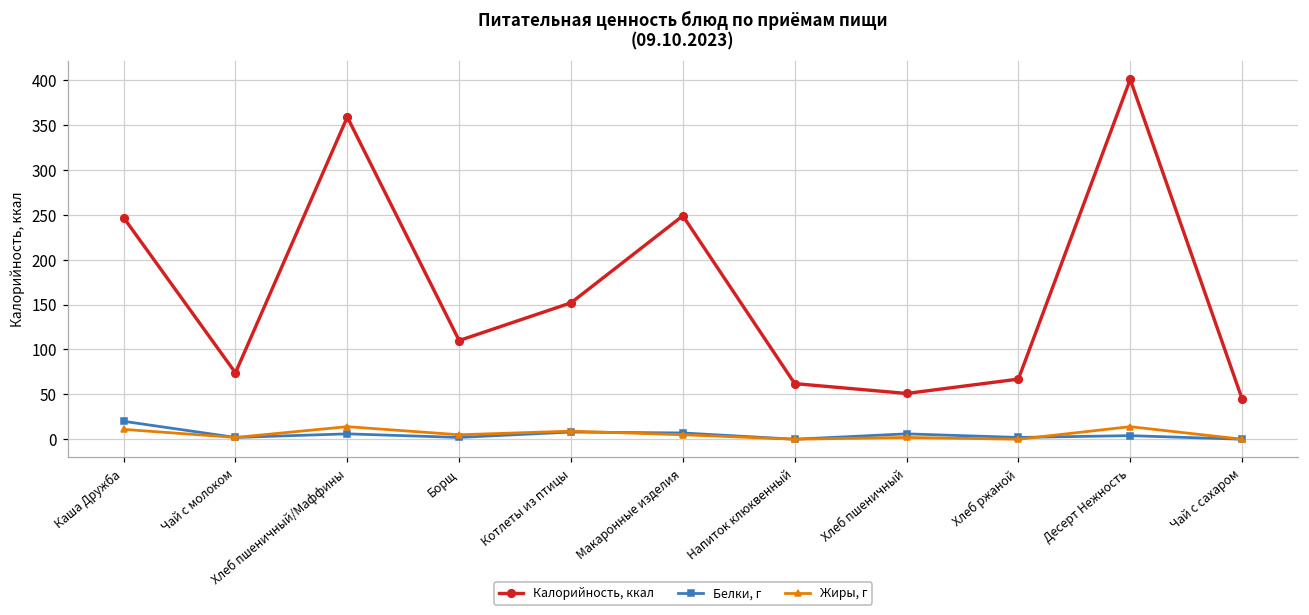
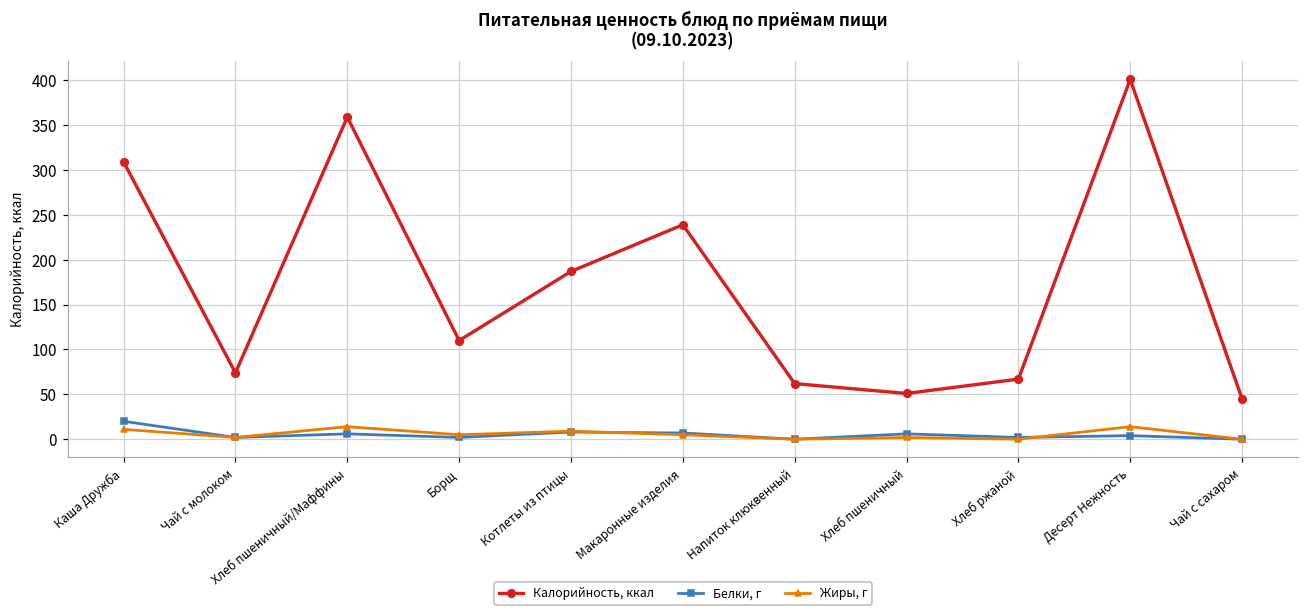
  {
    "Калорийность, ккал": {
-     "Каша Дружба": 250,
+     "Каша Дружба": 310,
      "Чай с молоком": 70,
      "Хлеб пшеничный/Маффины": 360,
      "Борщ": 110,
-     "Котлеты из птицы": 150,
-     "Макаронные изделия": 250,
+     "Котлеты из птицы": 190,
+     "Макаронные изделия": 240,
      "Напиток клюквенный": 60,
      "Хлеб пшеничный": 50,
      "Хлеб ржаной": 70,
      "Десерт Нежность": 400,
      "Чай с сахаром": 50
    },
    "Белки, г": {
      "Каша Дружба": 20,
      "Хлеб пшеничный/Маффины": 10,
      "Хлеб пшеничный": 10,
      "Десерт Нежность": 0
    },
    "Жиры, г": {
      "Каша Дружба": 10,
      "Хлеб пшеничный/Маффины": 10,
      "Хлеб пшеничный": 0,
      "Десерт Нежность": 10
    }
  }
